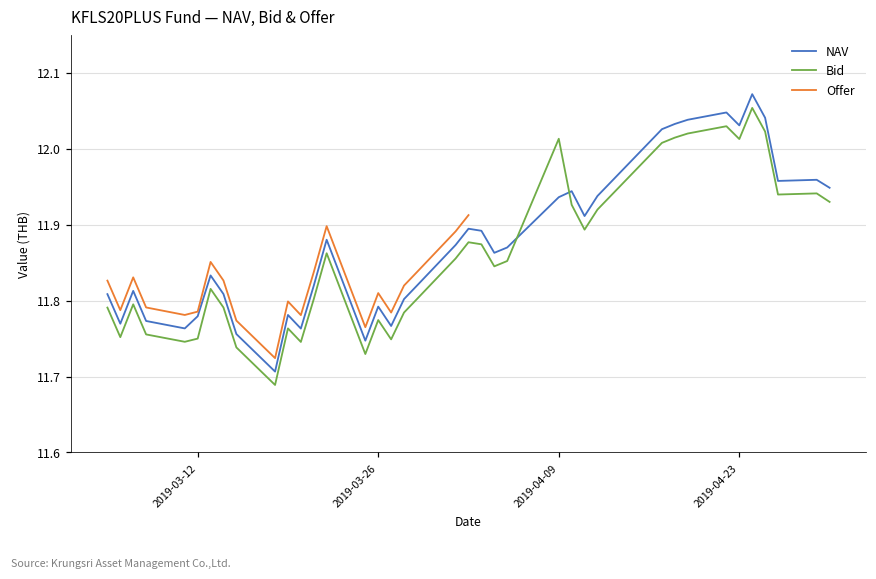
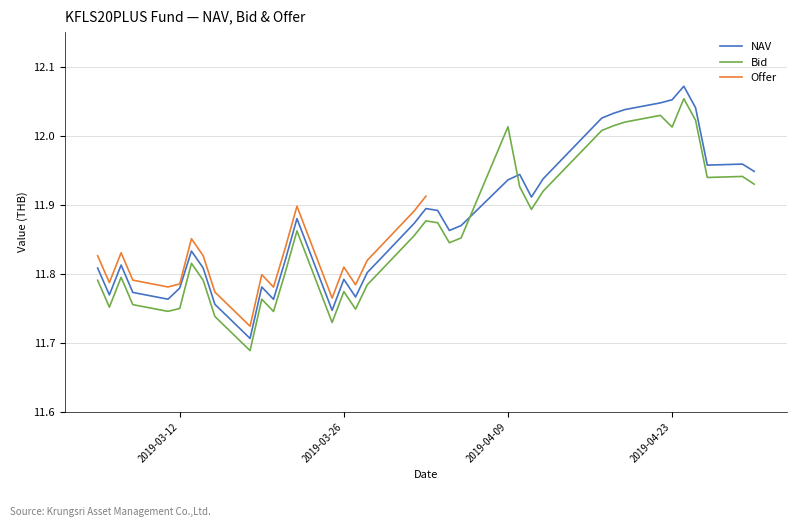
  {
    "NAV": {
      "2019-03-12": 11.78,
      "2019-03-26": 11.79,
      "2019-04-09": 11.94,
-     "2019-04-23": 12.03
+     "2019-04-23": 12.05
    },
    "Bid": {
      "2019-03-12": 11.75,
      "2019-03-26": 11.77,
      "2019-04-09": 12.01,
      "2019-04-23": 12.01
    },
    "Offer": {
      "2019-03-12": 11.79,
      "2019-03-26": 11.81
    }
  }
